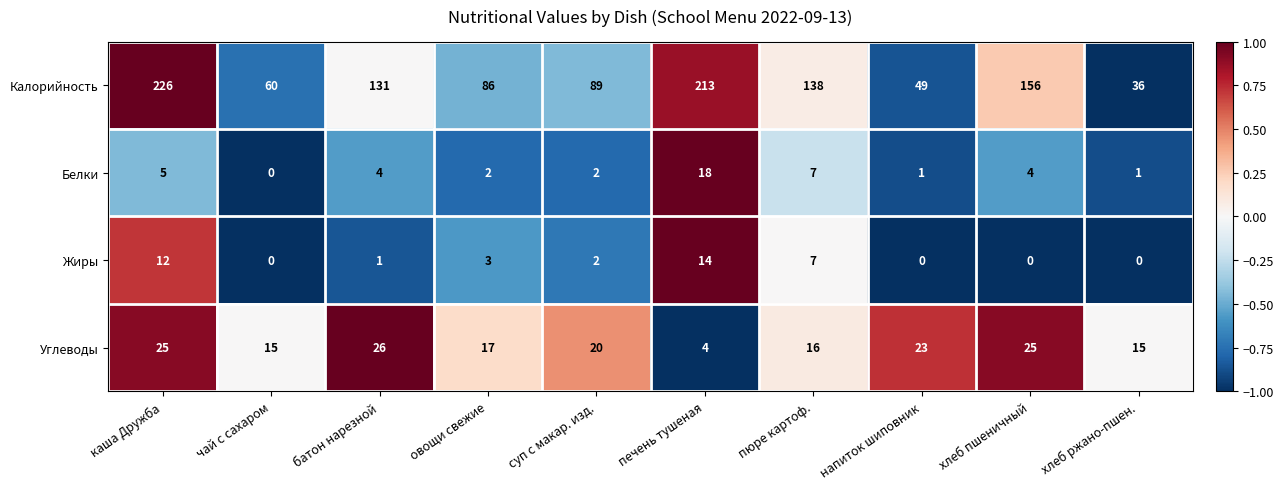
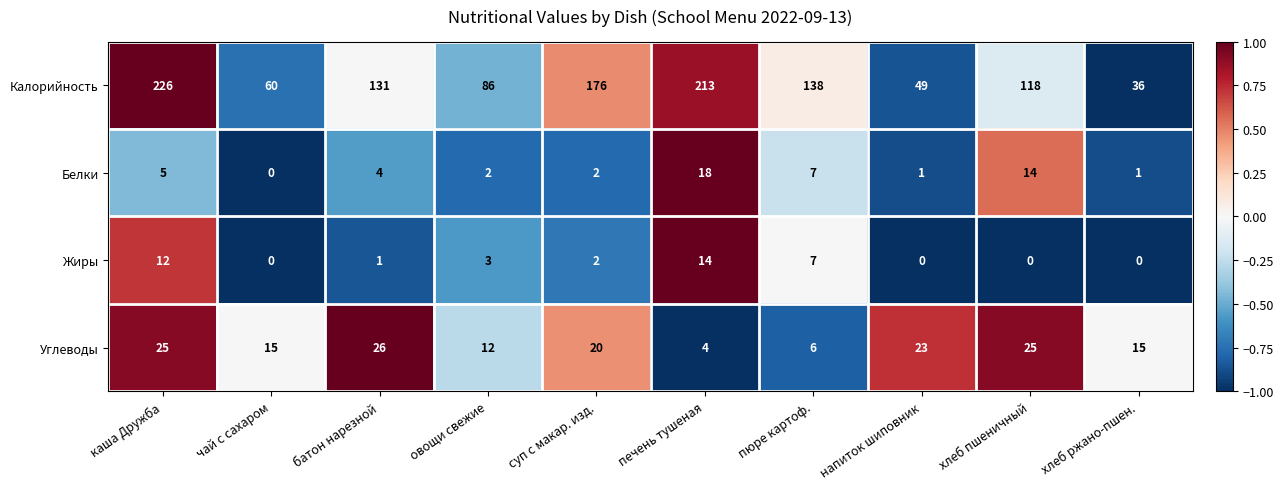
  {
    "Калорийность": {
      "каша Дружба": 226,
      "чай с сахаром": 60,
      "батон нарезной": 131,
      "овощи свежие": 86,
-     "суп с макар. изд.": 89,
+     "суп с макар. изд.": 176,
      "печень тушеная": 213,
      "пюре картоф.": 138,
      "напиток шиповник": 49,
-     "хлеб пшеничный": 156,
+     "хлеб пшеничный": 118,
      "хлеб ржано-пшен.": 36
    },
    "Белки": {
      "каша Дружба": 5,
      "чай с сахаром": 0,
      "батон нарезной": 4,
      "овощи свежие": 2,
      "суп с макар. изд.": 2,
      "печень тушеная": 18,
      "пюре картоф.": 7,
      "напиток шиповник": 1,
-     "хлеб пшеничный": 4,
+     "хлеб пшеничный": 14,
      "хлеб ржано-пшен.": 1
    },
    "Жиры": {
      "каша Дружба": 12,
      "чай с сахаром": 0,
      "батон нарезной": 1,
      "овощи свежие": 3,
      "суп с макар. изд.": 2,
      "печень тушеная": 14,
      "пюре картоф.": 7,
      "напиток шиповник": 0,
      "хлеб пшеничный": 0,
      "хлеб ржано-пшен.": 0
    },
    "Углеводы": {
      "каша Дружба": 25,
      "чай с сахаром": 15,
      "батон нарезной": 26,
-     "овощи свежие": 17,
+     "овощи свежие": 12,
      "суп с макар. изд.": 20,
      "печень тушеная": 4,
-     "пюре картоф.": 16,
+     "пюре картоф.": 6,
      "напиток шиповник": 23,
      "хлеб пшеничный": 25,
      "хлеб ржано-пшен.": 15
    }
  }
